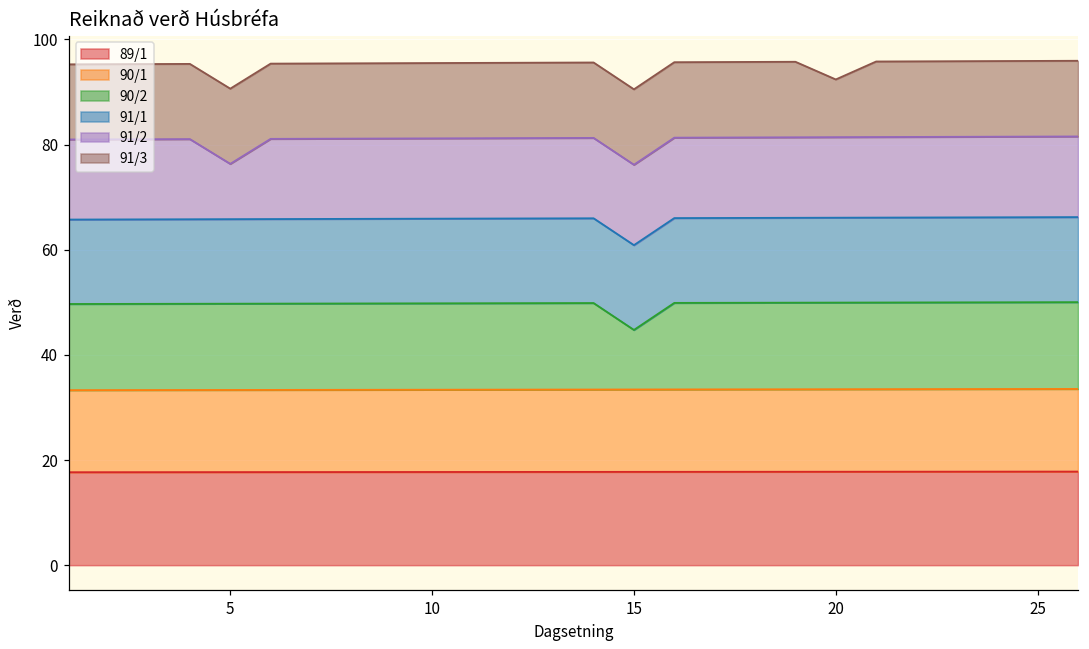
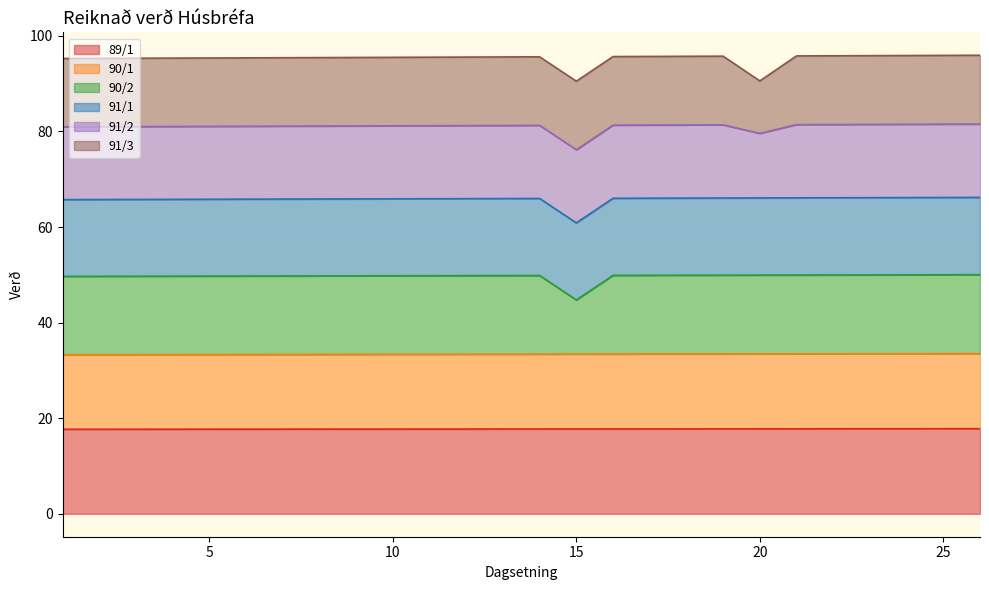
  {
    "89/1": {
      "5": 18,
      "10": 18,
      "15": 18,
      "20": 18,
      "25": 18
    },
    "90/1": {
      "5": 16,
      "10": 16,
      "15": 16,
      "20": 16,
      "25": 16
    },
    "90/2": {
      "5": 16,
      "10": 16,
      "15": 11,
      "20": 16,
      "25": 17
    },
    "91/1": {
      "5": 16,
      "10": 16,
      "15": 16,
      "20": 16,
      "25": 16
    },
    "91/2": {
-     "5": 11,
+     "5": 15,
      "10": 15,
      "15": 15,
-     "20": 15,
+     "20": 14,
      "25": 15
    },
    "91/3": {
      "5": 14,
      "10": 14,
      "15": 14,
      "20": 11,
      "25": 14
    }
  }
